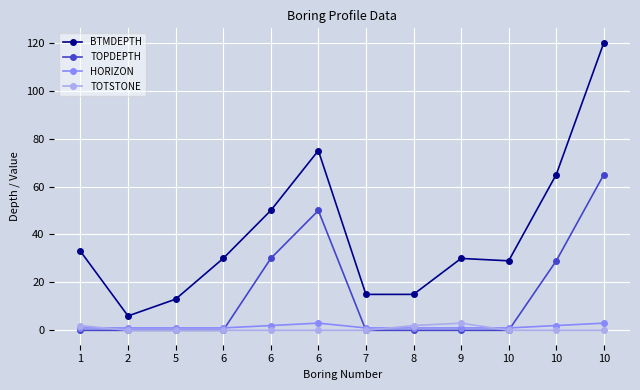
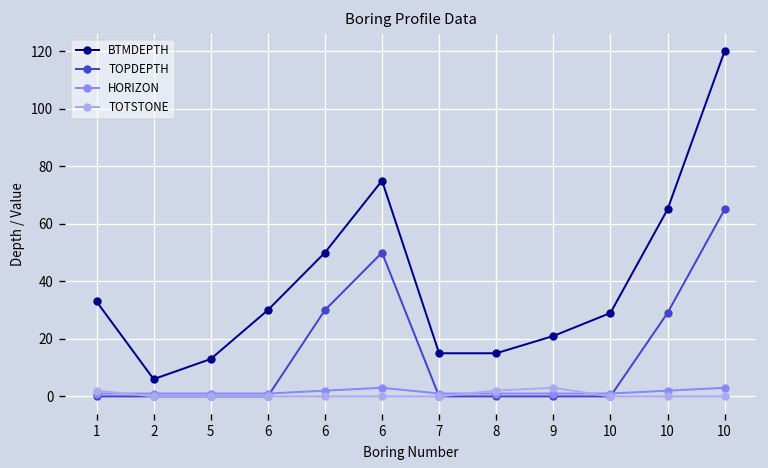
  {
    "BTMDEPTH": {
      "1": 33,
      "2": 6,
      "5": 13,
      "7": 15,
      "8": 15,
-     "9": 30
+     "9": 21
    }
  }
